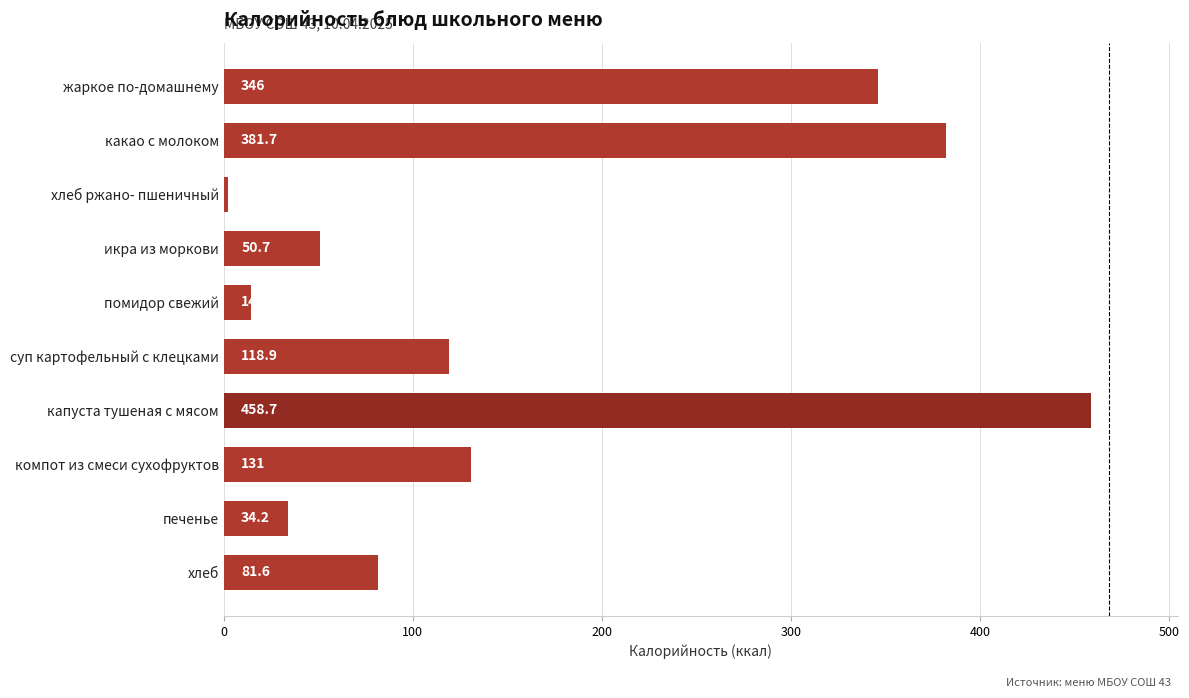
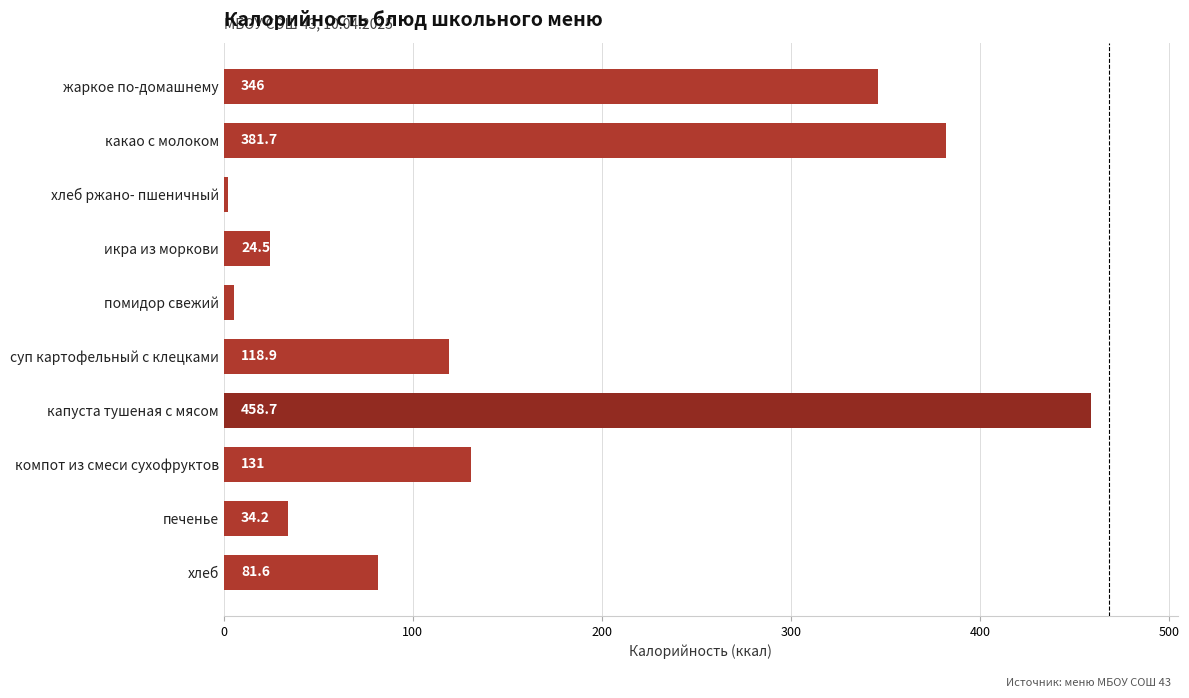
  {
    "жаркое по-домашнему": 346,
    "какао с молоком": 381.7,
-   "икра из моркови": 50.7,
-   "помидор свежий": 15,
+   "икра из моркови": 24.5,
+   "помидор свежий": 5,
    "суп картофельный с клецками": 118.9,
    "капуста тушеная с мясом": 458.7,
    "компот из смеси сухофруктов": 131,
    "печенье": 34.2,
    "хлеб": 81.6
  }
